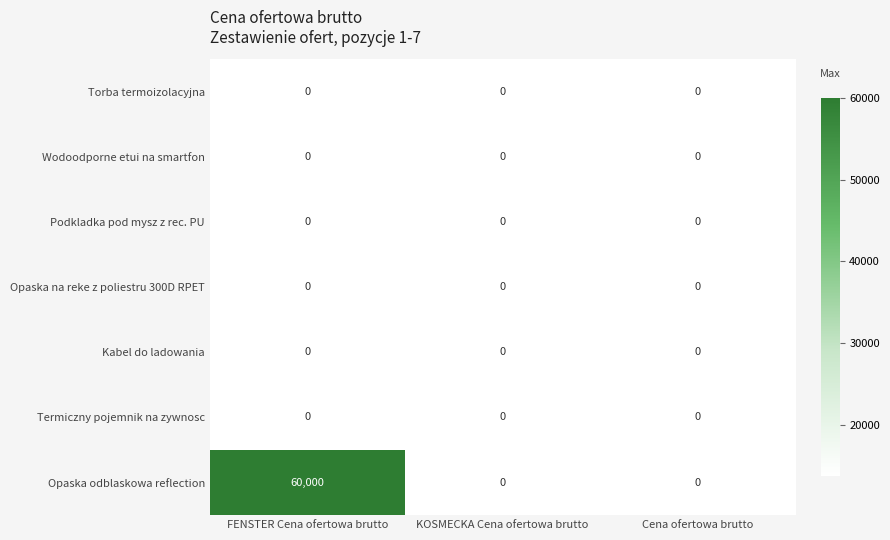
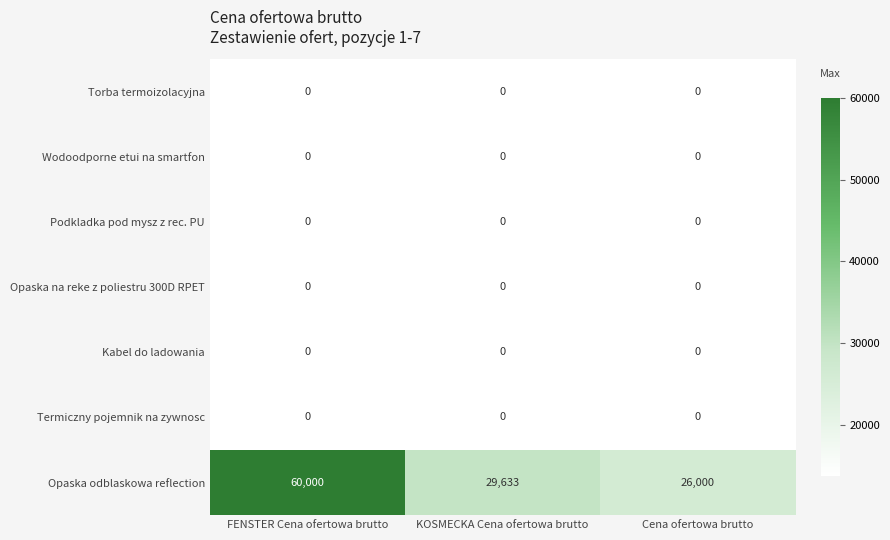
  {
    "Torba termoizolacyjna": {
      "FENSTER Cena ofertowa brutto": "0",
      "KOSMECKA Cena ofertowa brutto": "0",
      "Cena ofertowa brutto": "0"
    },
    "Wodoodporne etui na smartfon": {
      "FENSTER Cena ofertowa brutto": "0",
      "KOSMECKA Cena ofertowa brutto": "0",
      "Cena ofertowa brutto": "0"
    },
    "Podkladka pod mysz z rec. PU": {
      "FENSTER Cena ofertowa brutto": "0",
      "KOSMECKA Cena ofertowa brutto": "0",
      "Cena ofertowa brutto": "0"
    },
    "Opaska na reke z poliestru 300D RPET": {
      "FENSTER Cena ofertowa brutto": "0",
      "KOSMECKA Cena ofertowa brutto": "0",
      "Cena ofertowa brutto": "0"
    },
    "Kabel do ladowania": {
      "FENSTER Cena ofertowa brutto": "0",
      "KOSMECKA Cena ofertowa brutto": "0",
      "Cena ofertowa brutto": "0"
    },
    "Termiczny pojemnik na zywnosc": {
      "FENSTER Cena ofertowa brutto": "0",
      "KOSMECKA Cena ofertowa brutto": "0",
      "Cena ofertowa brutto": "0"
    },
    "Opaska odblaskowa reflection": {
      "FENSTER Cena ofertowa brutto": "60,000",
-     "KOSMECKA Cena ofertowa brutto": "0",
-     "Cena ofertowa brutto": "0"
+     "KOSMECKA Cena ofertowa brutto": "29,633",
+     "Cena ofertowa brutto": "26,000"
    }
  }
